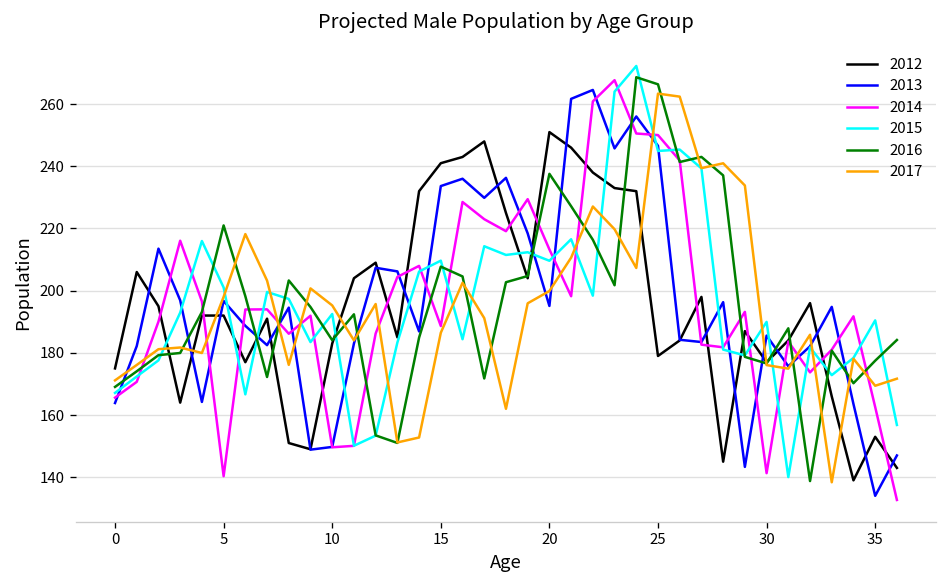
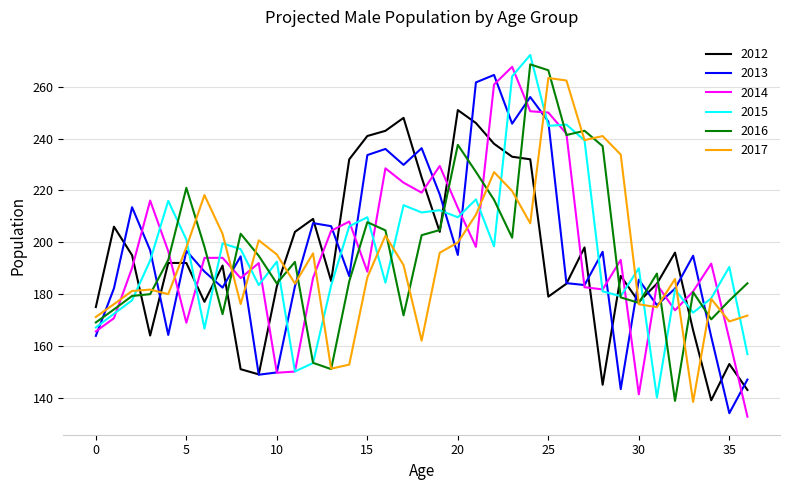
  {
    "2012": {
      "0": 175,
      "5": 192,
      "10": 183,
      "15": 241,
      "20": 251,
      "25": 179,
      "35": 153
    },
    "2013": {
      "0": 164,
      "5": 197,
      "15": 234,
      "20": 195,
      "25": 247,
      "30": 186,
      "35": 134
    },
    "2014": {
      "0": 166,
-     "5": 140,
+     "5": 169,
      "15": 189,
      "20": 213,
      "25": 250,
      "30": 141,
      "35": 163
    },
    "2015": {
      "0": 167,
      "5": 201,
      "10": 193,
      "15": 210,
      "20": 210,
      "25": 245,
      "30": 190,
      "35": 190
    },
    "2016": {
      "0": 169,
      "5": 221,
      "10": 184,
      "15": 208,
      "20": 238,
      "25": 266,
      "35": 177
    },
    "2017": {
      "0": 171,
      "5": 198,
      "10": 195,
      "15": 186,
      "20": 200,
      "25": 263,
      "35": 169
    }
  }
